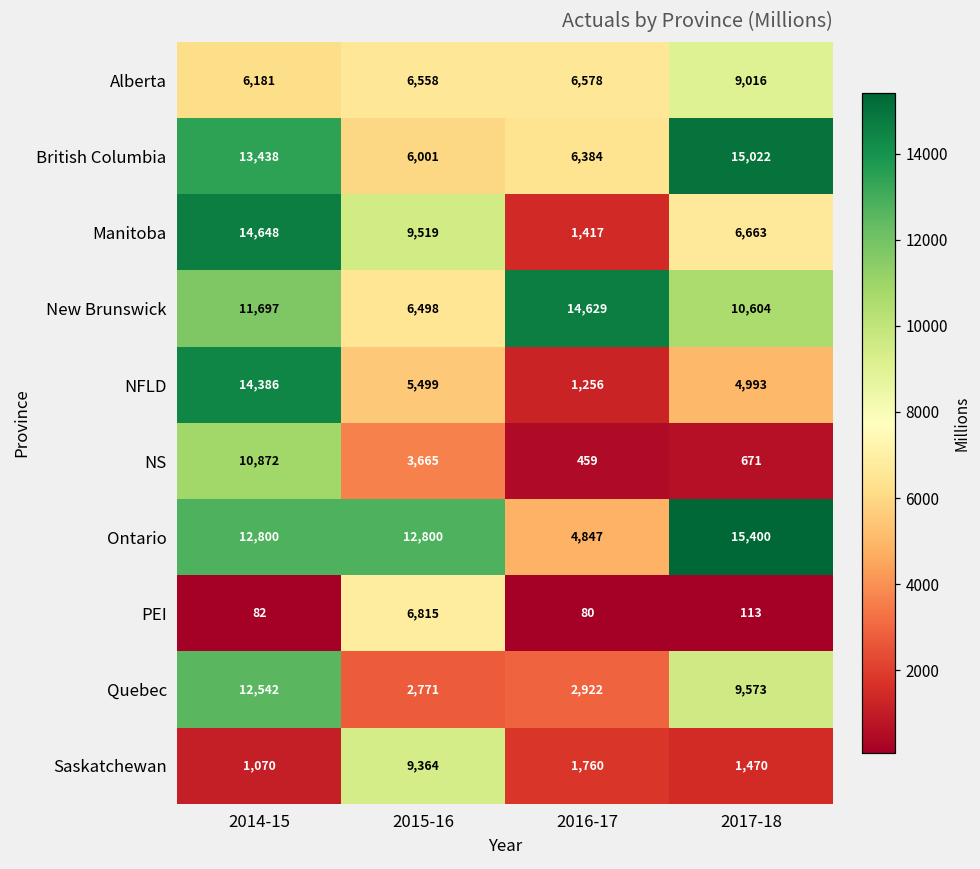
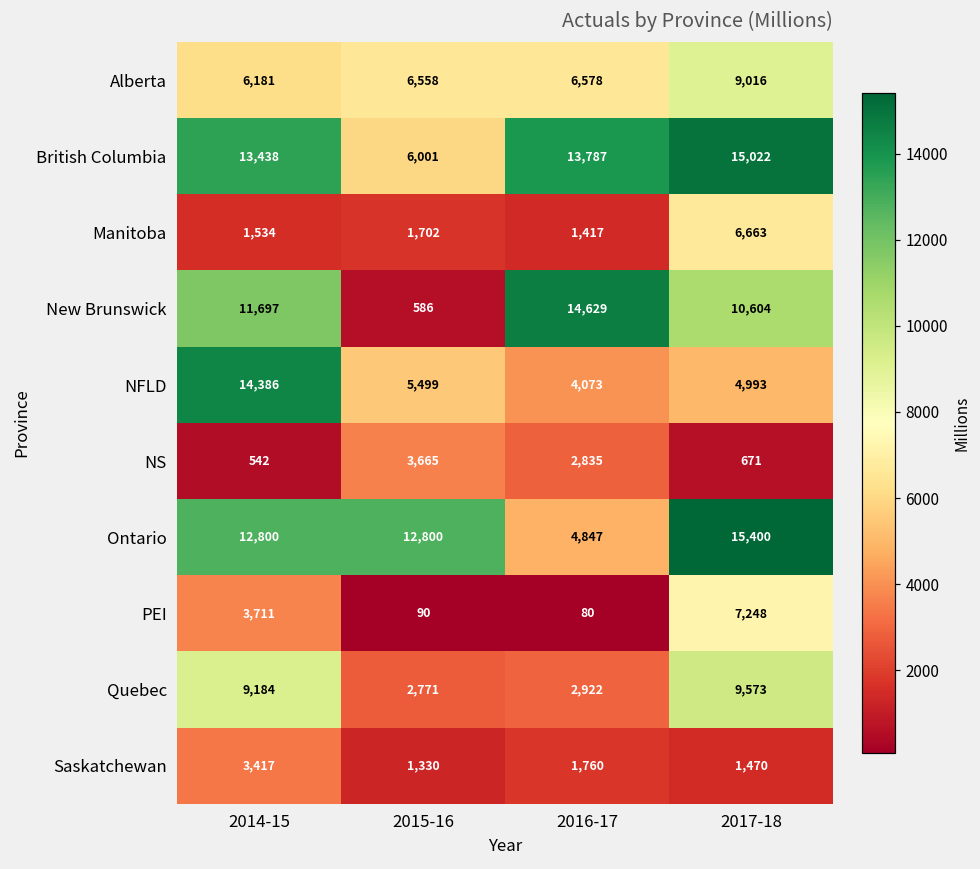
  {
    "Alberta": {
      "2014-15": "6,181",
      "2015-16": "6,558",
      "2016-17": "6,578",
      "2017-18": "9,016"
    },
    "British Columbia": {
      "2014-15": "13,438",
      "2015-16": "6,001",
-     "2016-17": "6,384",
+     "2016-17": "13,787",
      "2017-18": "15,022"
    },
    "Manitoba": {
-     "2014-15": "14,648",
-     "2015-16": "9,519",
+     "2014-15": "1,534",
+     "2015-16": "1,702",
      "2016-17": "1,417",
      "2017-18": "6,663"
    },
    "New Brunswick": {
      "2014-15": "11,697",
-     "2015-16": "6,498",
+     "2015-16": "586",
      "2016-17": "14,629",
      "2017-18": "10,604"
    },
    "NFLD": {
      "2014-15": "14,386",
      "2015-16": "5,499",
-     "2016-17": "1,256",
+     "2016-17": "4,073",
      "2017-18": "4,993"
    },
    "NS": {
-     "2014-15": "10,872",
+     "2014-15": "542",
      "2015-16": "3,665",
-     "2016-17": "459",
+     "2016-17": "2,835",
      "2017-18": "671"
    },
    "Ontario": {
      "2014-15": "12,800",
      "2015-16": "12,800",
      "2016-17": "4,847",
      "2017-18": "15,400"
    },
    "PEI": {
-     "2014-15": "82",
-     "2015-16": "6,815",
+     "2014-15": "3,711",
+     "2015-16": "90",
      "2016-17": "80",
-     "2017-18": "113"
+     "2017-18": "7,248"
    },
    "Quebec": {
-     "2014-15": "12,542",
+     "2014-15": "9,184",
      "2015-16": "2,771",
      "2016-17": "2,922",
      "2017-18": "9,573"
    },
    "Saskatchewan": {
-     "2014-15": "1,070",
-     "2015-16": "9,364",
+     "2014-15": "3,417",
+     "2015-16": "1,330",
      "2016-17": "1,760",
      "2017-18": "1,470"
    }
  }
